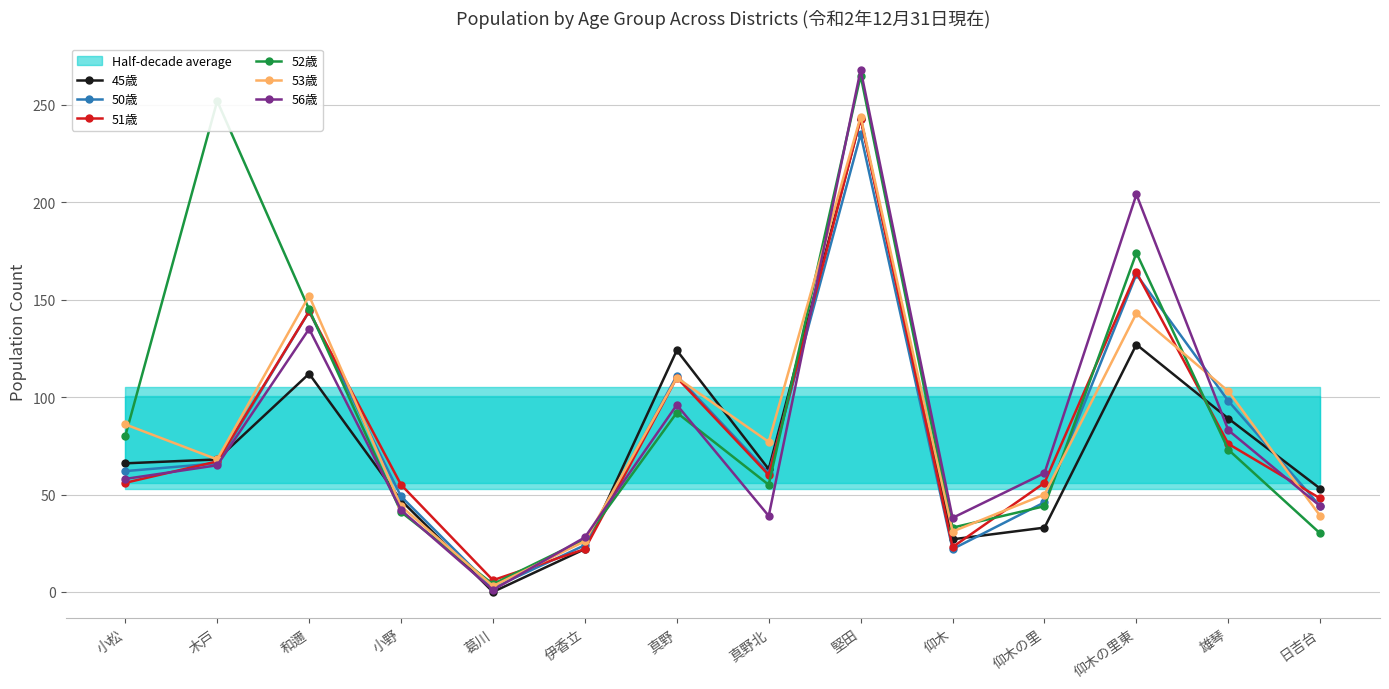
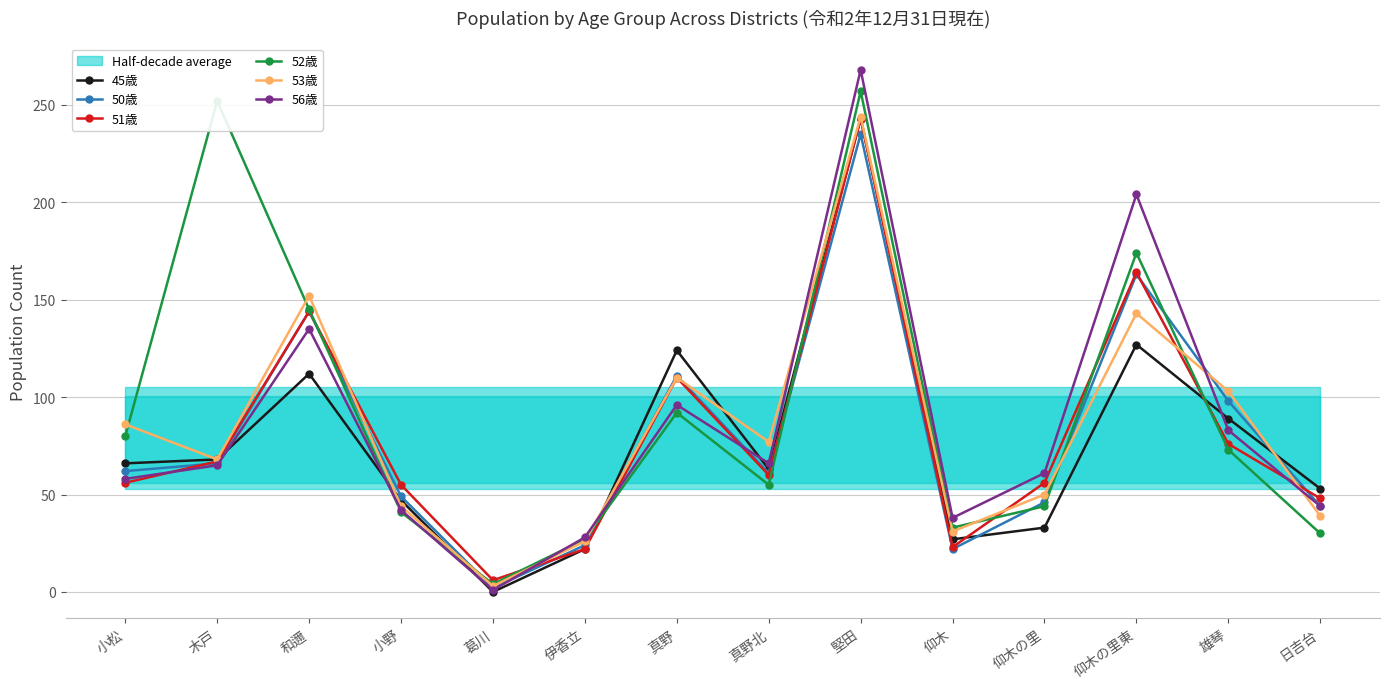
  {
    "45歳": {
      "小松": 66,
      "和邇": 112,
      "小野": 47,
      "真野": 124,
      "真野北": 63,
      "仰木": 27,
      "仰木の里": 33,
      "仰木の里東": 127,
      "雄琴": 89,
      "日吉台": 53
    },
    "50歳": {
      "小松": 62,
      "小野": 49,
      "伊香立": 24,
      "堅田": 235,
      "仰木の里": 46,
      "雄琴": 98
    },
    "51歳": {
      "小松": 56,
      "小野": 55,
      "葛川": 6,
      "仰木の里": 56,
      "雄琴": 76,
      "日吉台": 48
    },
    "52歳": {
      "小松": 80,
      "真野": 92,
      "真野北": 55,
-     "堅田": 265,
+     "堅田": 257,
      "仰木": 33,
      "仰木の里": 44,
      "仰木の里東": 174,
      "雄琴": 73,
      "日吉台": 30
    },
    "53歳": {
      "小松": 86,
      "和邇": 152,
      "小野": 44,
      "真野北": 77,
      "仰木": 31,
      "仰木の里": 50,
      "仰木の里東": 143,
      "雄琴": 103,
      "日吉台": 39
    },
    "56歳": {
      "小松": 58,
      "和邇": 135,
      "真野": 96,
-     "真野北": 39,
+     "真野北": 66,
      "堅田": 268,
      "仰木": 38,
      "仰木の里": 61,
      "仰木の里東": 204,
      "雄琴": 83
    }
  }
